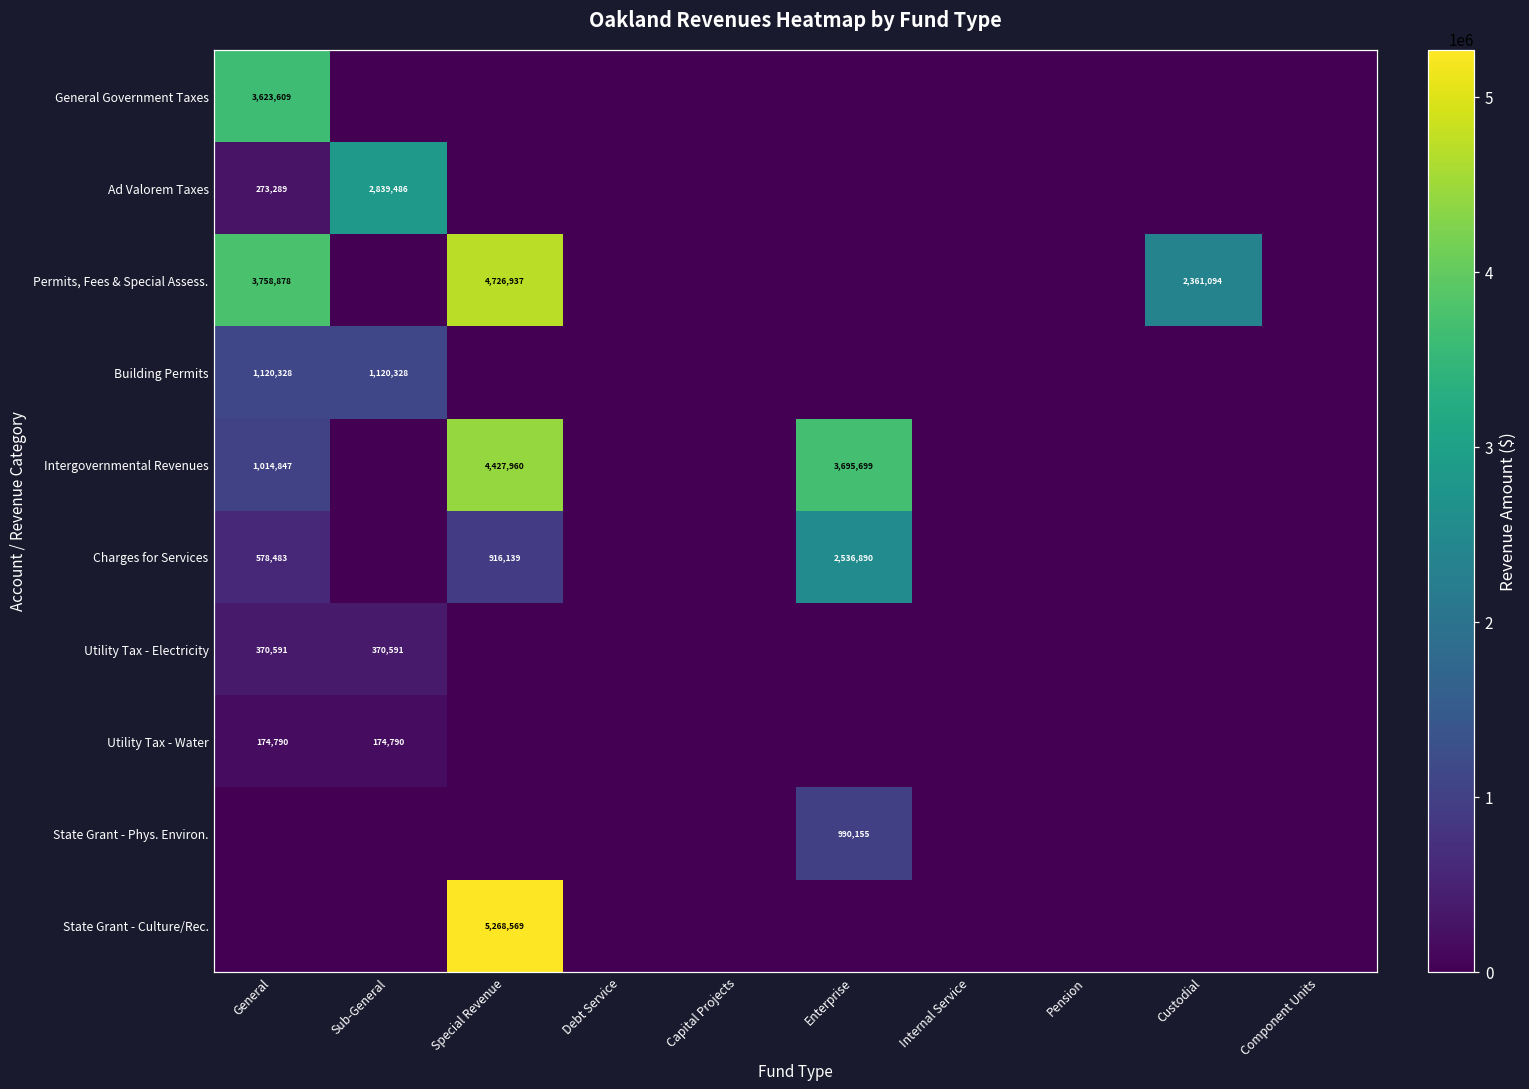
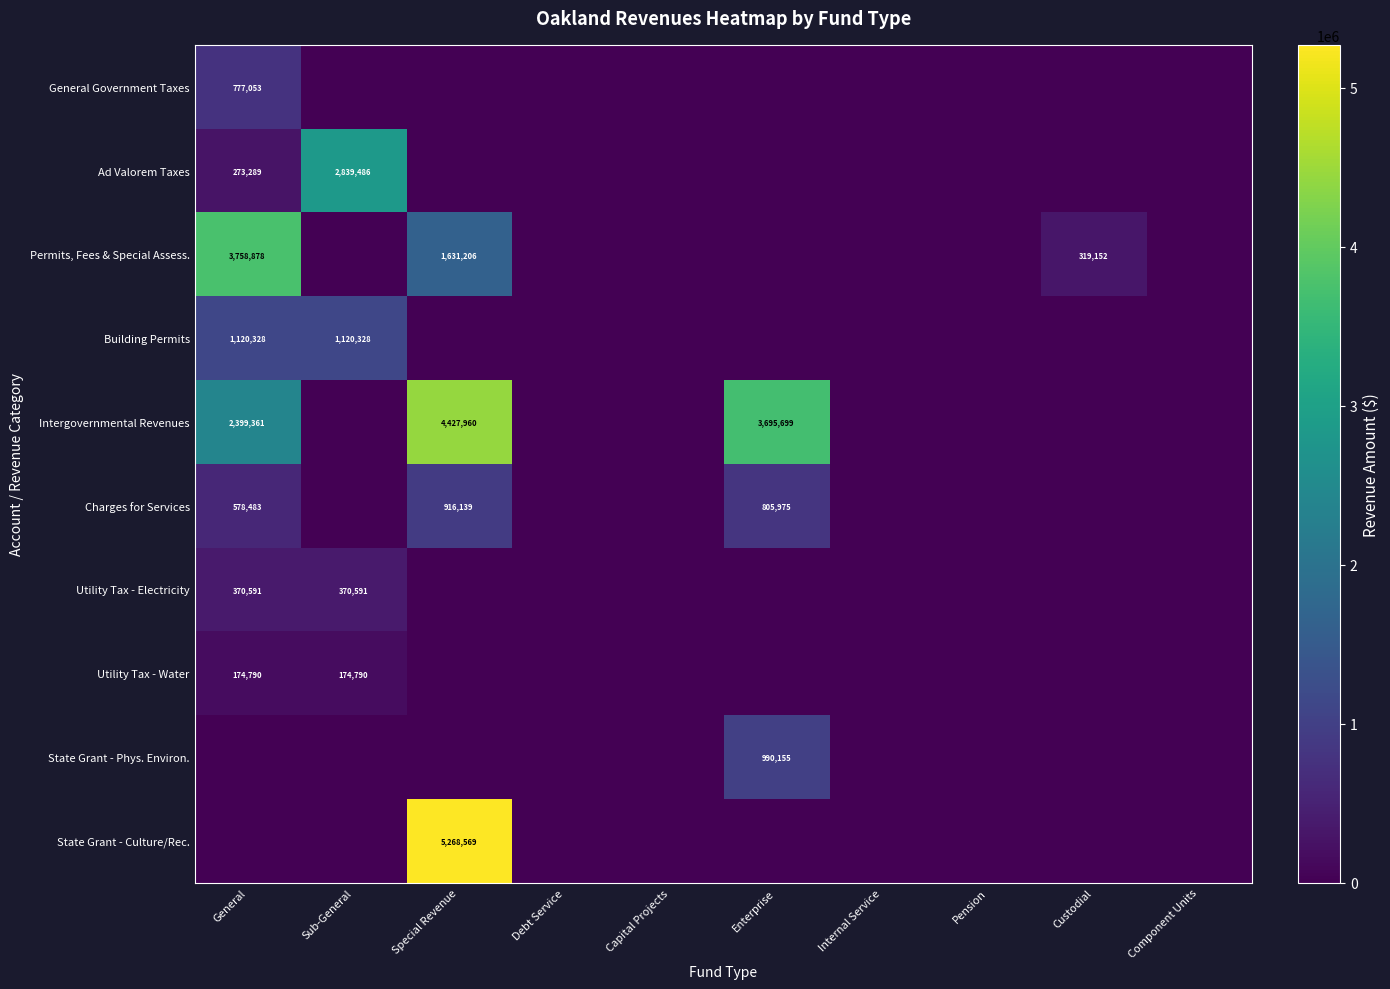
  {
    "General Government Taxes": {
-     "General": "3,623,609"
+     "General": "777,053"
    },
    "Ad Valorem Taxes": {
      "General": "273,289",
      "Sub-General": "2,839,486"
    },
    "Permits, Fees & Special Assess.": {
      "General": "3,758,878",
-     "Special Revenue": "4,726,937",
-     "Custodial": "2,361,094"
+     "Special Revenue": "1,631,206",
+     "Custodial": "319,152"
    },
    "Building Permits": {
      "General": "1,120,328",
      "Sub-General": "1,120,328"
    },
    "Intergovernmental Revenues": {
-     "General": "1,014,847",
+     "General": "2,399,361",
      "Special Revenue": "4,427,960",
      "Enterprise": "3,695,699"
    },
    "Charges for Services": {
      "General": "578,483",
      "Special Revenue": "916,139",
-     "Enterprise": "2,536,890"
+     "Enterprise": "805,975"
    },
    "Utility Tax - Electricity": {
      "General": "370,591",
      "Sub-General": "370,591"
    },
    "Utility Tax - Water": {
      "General": "174,790",
      "Sub-General": "174,790"
    },
    "State Grant - Phys. Environ.": {
      "Enterprise": "990,155"
    },
    "State Grant - Culture/Rec.": {
      "Special Revenue": "5,268,569"
    }
  }
